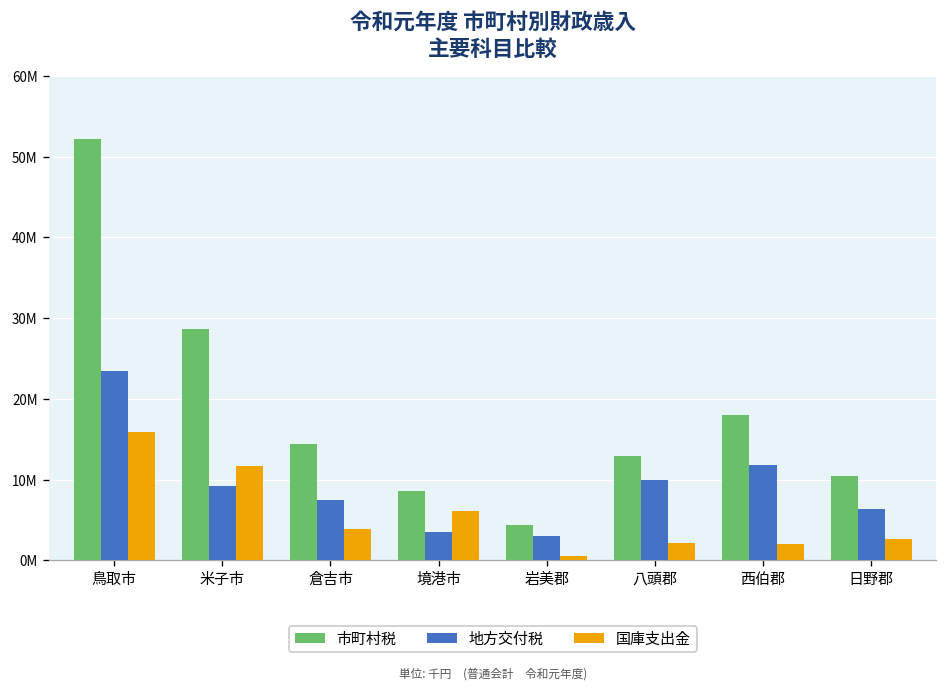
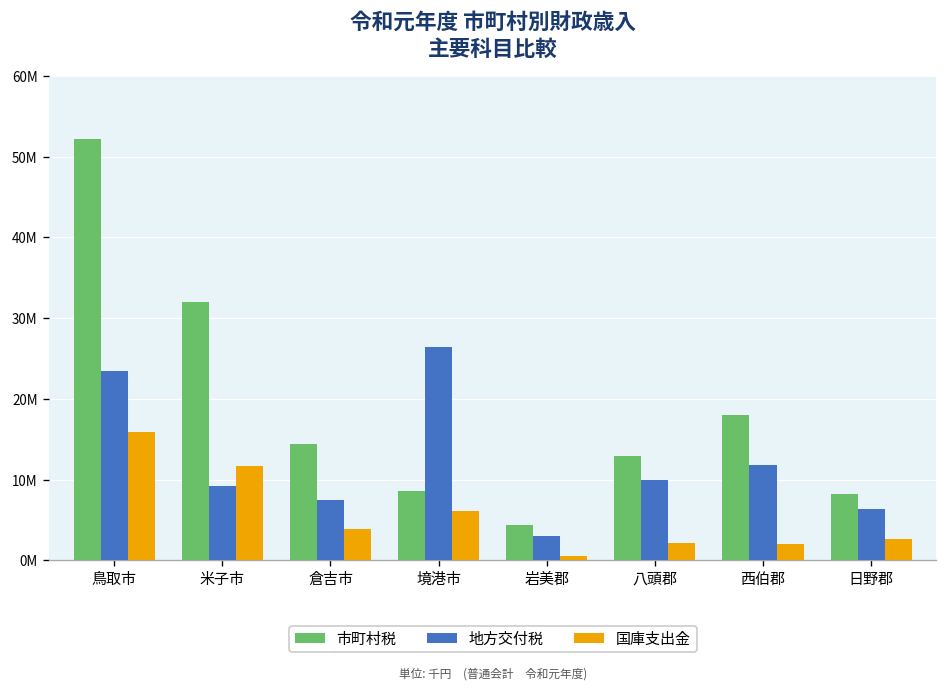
  {
    "市町村税": {
      "鳥取市": 52000000,
-     "米子市": 29000000,
+     "米子市": 32000000,
      "倉吉市": 14000000,
      "境港市": 9000000,
      "岩美郡": 4000000,
      "八頭郡": 13000000,
      "西伯郡": 18000000,
-     "日野郡": 10000000
+     "日野郡": 8000000
    },
    "地方交付税": {
      "鳥取市": 23000000,
      "米子市": 9000000,
      "倉吉市": 7000000,
-     "境港市": 3000000,
+     "境港市": 26000000,
      "岩美郡": 3000000,
      "八頭郡": 10000000,
      "西伯郡": 12000000,
      "日野郡": 6000000
    },
    "国庫支出金": {
      "鳥取市": 16000000,
      "米子市": 12000000,
      "倉吉市": 4000000,
      "境港市": 6000000,
      "岩美郡": 1000000,
      "八頭郡": 2000000,
      "西伯郡": 2000000,
      "日野郡": 3000000
    }
  }
